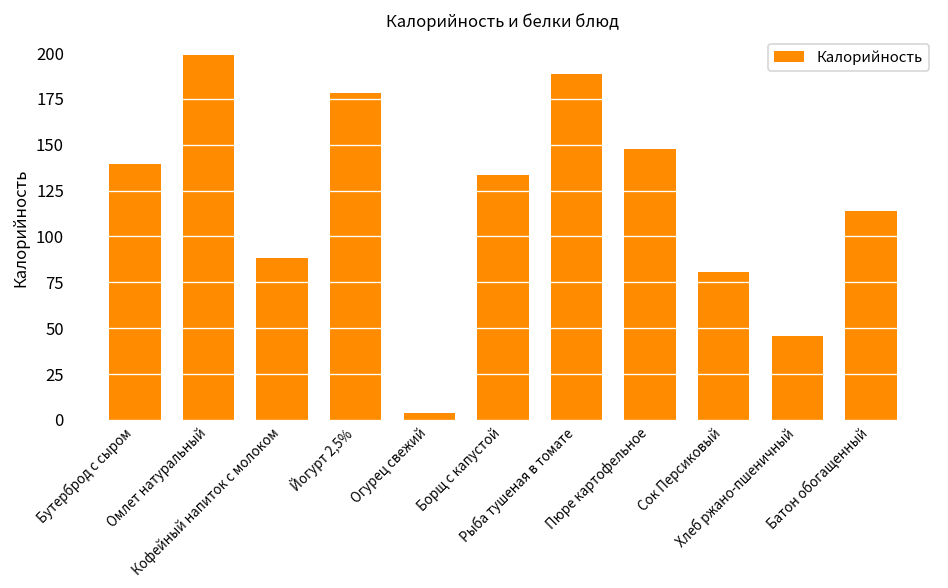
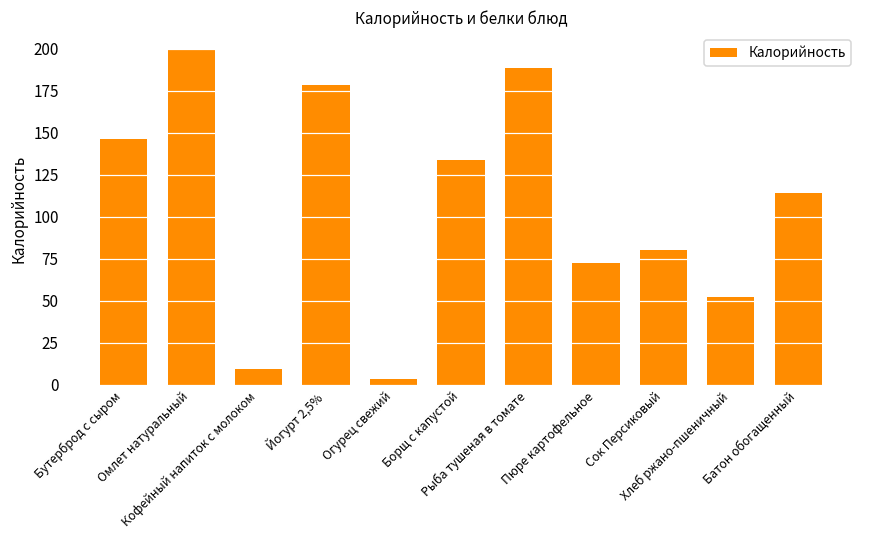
  {
-   "Бутерброд с сыром": 139,
+   "Бутерброд с сыром": 146,
    "Омлет натуральный": 199,
-   "Кофейный напиток с молоком": 88,
+   "Кофейный напиток с молоком": 10,
    "Йогурт 2,5%": 178,
    "Огурец свежий": 4,
    "Борщ с капустой": 134,
    "Рыба тушеная в томате": 189,
-   "Пюре картофельное": 148,
+   "Пюре картофельное": 73,
    "Сок Персиковый": 80,
-   "Хлеб ржано-пшеничный": 46,
+   "Хлеб ржано-пшеничный": 52,
    "Батон обогащенный": 114
  }
